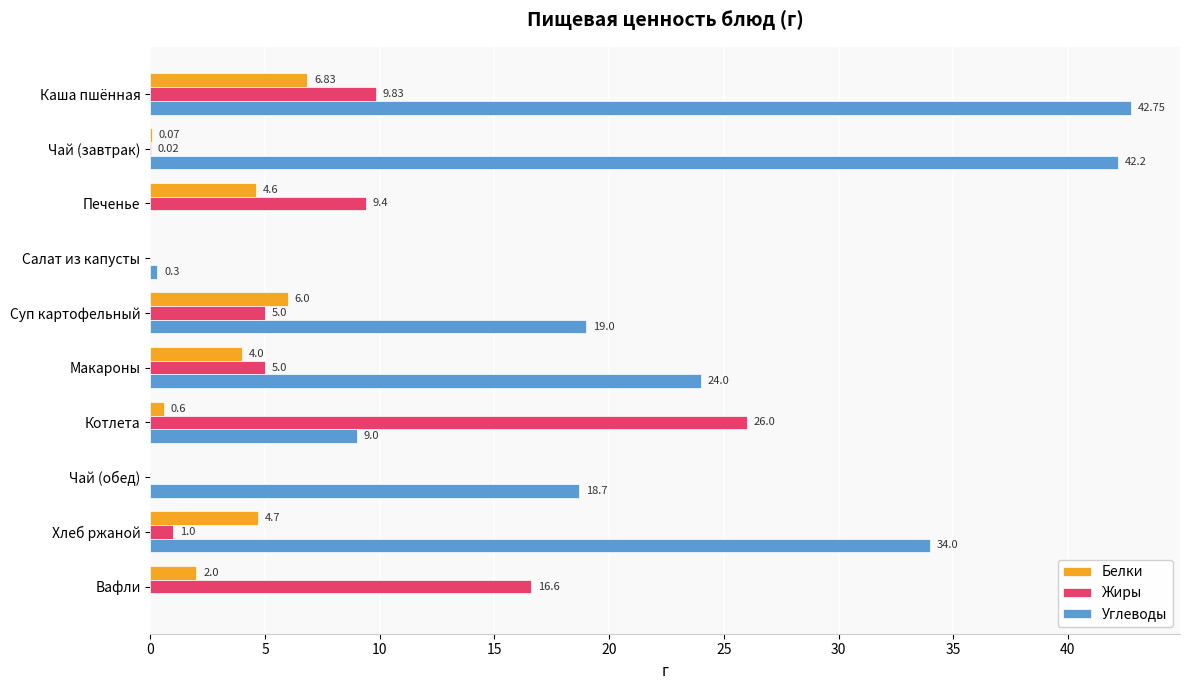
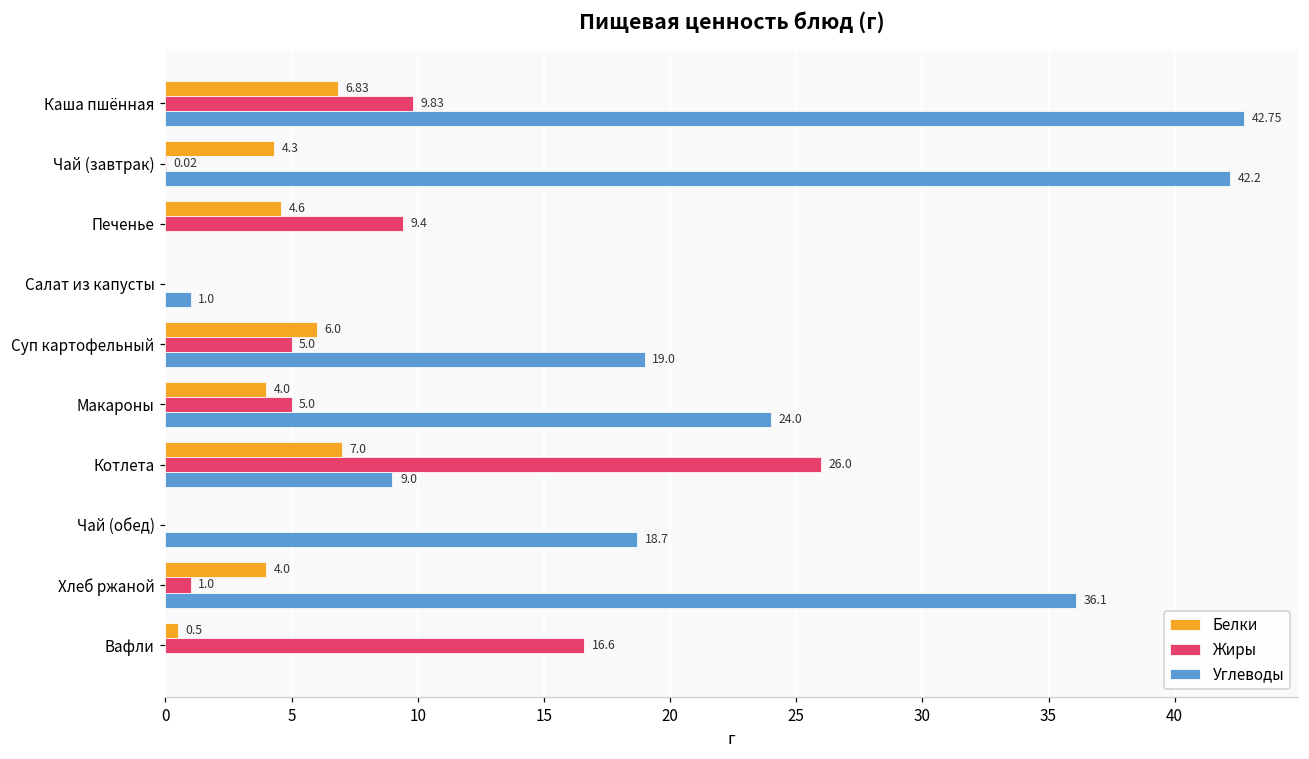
  {
    "Белки": {
      "Каша пшённая": 6.83,
-     "Чай (завтрак)": 0.07,
+     "Чай (завтрак)": 4.3,
      "Печенье": 4.6,
      "Суп картофельный": 6.0,
      "Макароны": 4.0,
-     "Котлета": 0.6,
-     "Хлеб ржаной": 4.7,
-     "Вафли": 2.0
+     "Котлета": 7.0,
+     "Хлеб ржаной": 4.0,
+     "Вафли": 0.5
    },
    "Жиры": {
      "Каша пшённая": 9.83,
      "Чай (завтрак)": 0.02,
      "Печенье": 9.4,
      "Суп картофельный": 5.0,
      "Макароны": 5.0,
      "Котлета": 26.0,
      "Хлеб ржаной": 1.0,
      "Вафли": 16.6
    },
    "Углеводы": {
      "Каша пшённая": 42.75,
      "Чай (завтрак)": 42.2,
-     "Салат из капусты": 0.3,
+     "Салат из капусты": 1.0,
      "Суп картофельный": 19.0,
      "Макароны": 24.0,
      "Котлета": 9.0,
      "Чай (обед)": 18.7,
-     "Хлеб ржаной": 34.0
+     "Хлеб ржаной": 36.1
    }
  }
